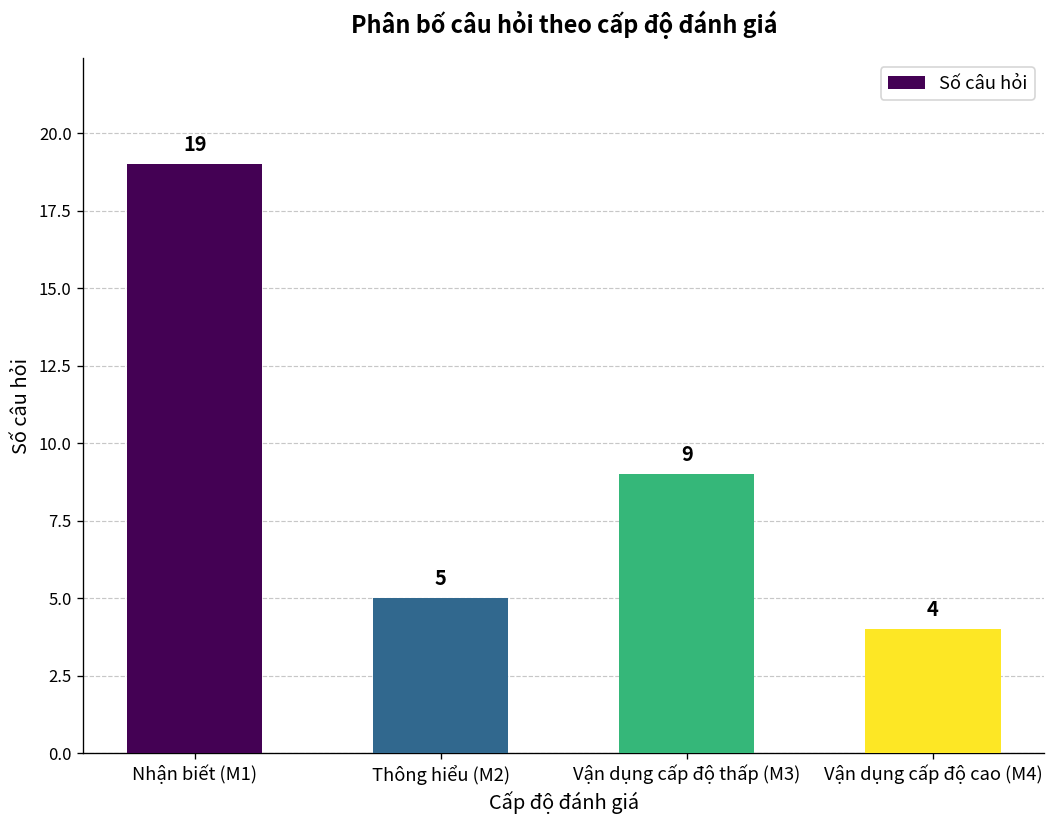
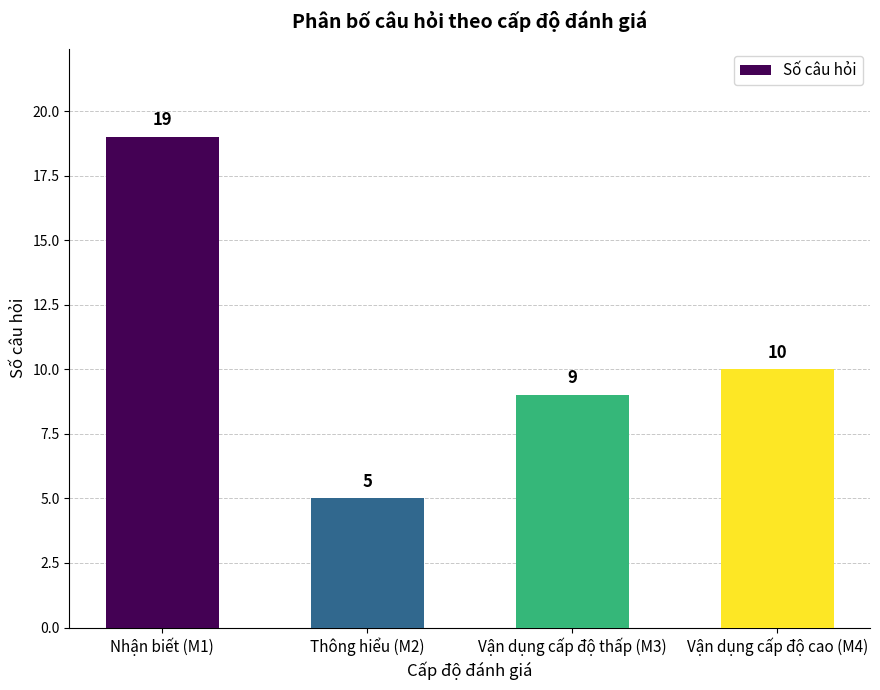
  {
    "Nhận biết (M1)": 19,
    "Thông hiểu (M2)": 5,
    "Vận dụng cấp độ thấp (M3)": 9,
-   "Vận dụng cấp độ cao (M4)": 4
+   "Vận dụng cấp độ cao (M4)": 10
  }
